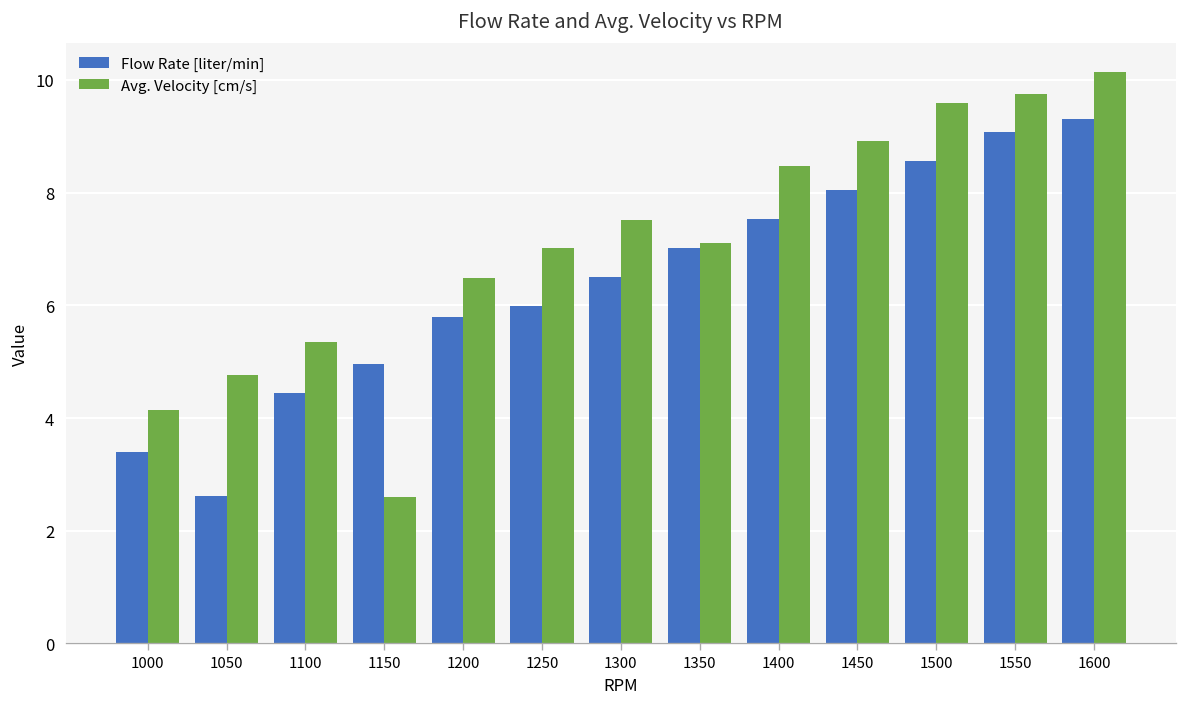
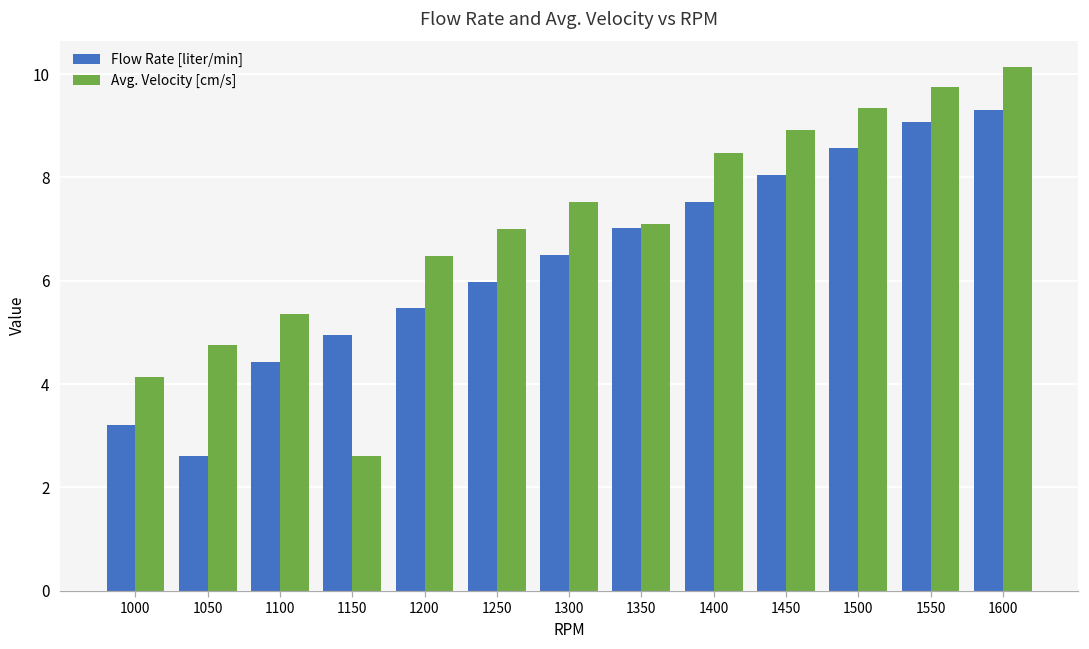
  {
    "Flow Rate [liter/min]": {
-     "1000": 3.4,
+     "1000": 3.2,
      "1050": 2.6,
      "1100": 4.4,
      "1150": 5.0,
-     "1200": 5.8,
+     "1200": 5.5,
      "1250": 6.0,
      "1300": 6.5,
      "1350": 7.0,
      "1400": 7.5,
      "1450": 8.1,
      "1500": 8.6,
      "1550": 9.1,
      "1600": 9.3
    },
    "Avg. Velocity [cm/s]": {
      "1000": 4.1,
      "1050": 4.8,
      "1100": 5.3,
      "1150": 2.6,
      "1200": 6.5,
      "1250": 7.0,
      "1300": 7.5,
      "1350": 7.1,
      "1400": 8.5,
      "1450": 8.9,
-     "1500": 9.6,
+     "1500": 9.3,
      "1550": 9.7,
      "1600": 10.1
    }
  }
